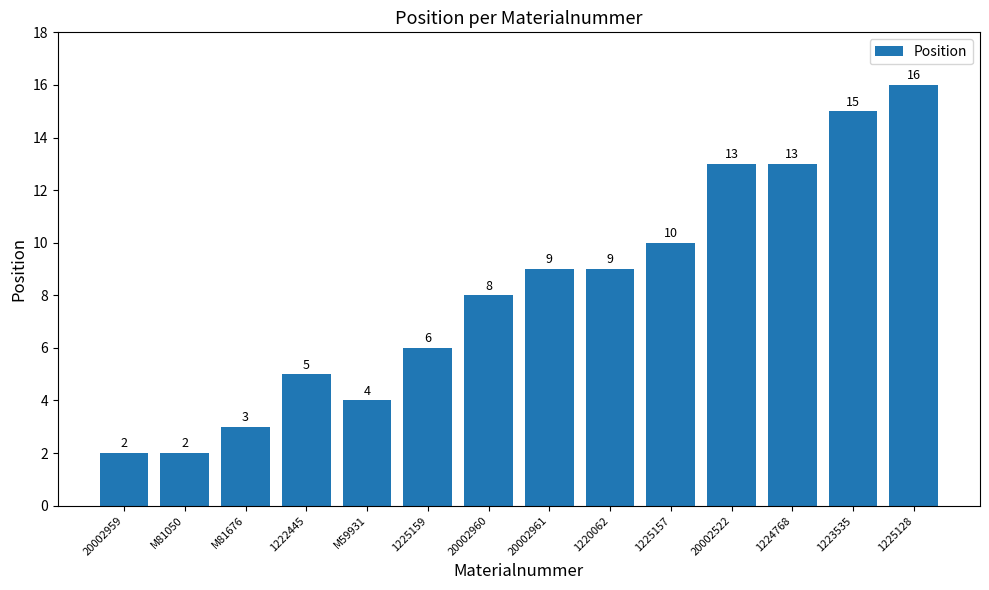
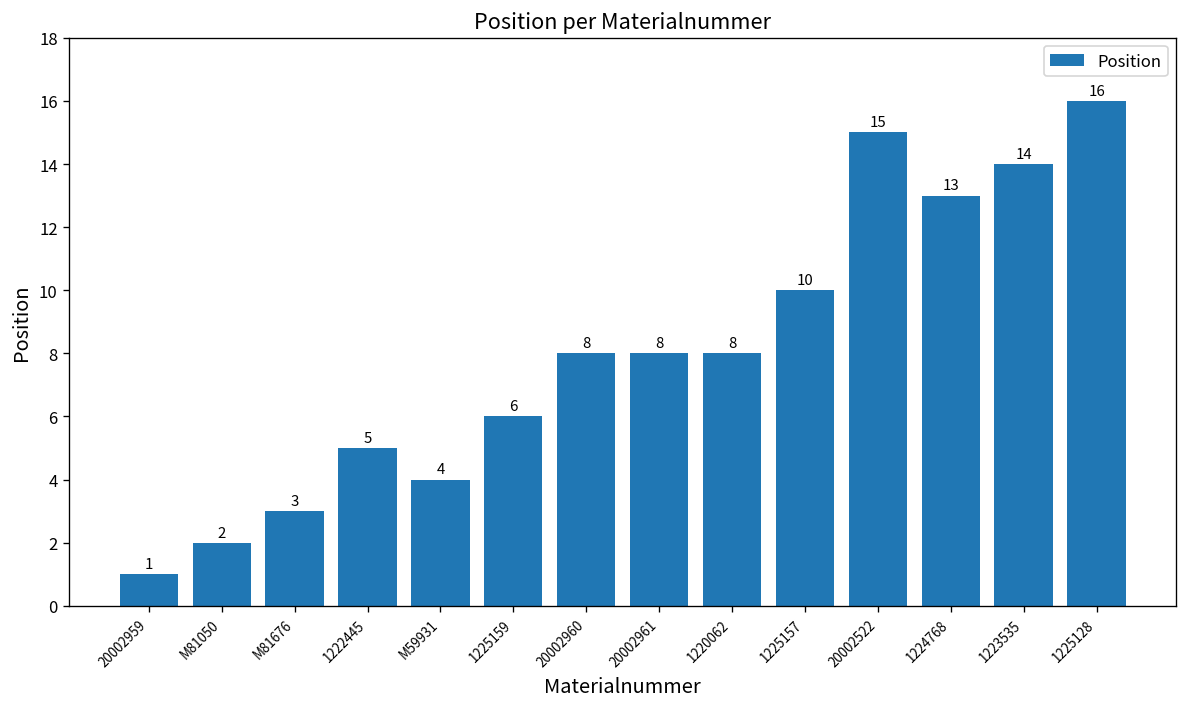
  {
-   "20002959": 2,
+   "20002959": 1,
    "M81050": 2,
    "M81676": 3,
    "1222445": 5,
    "M59931": 4,
    "1225159": 6,
    "20002960": 8,
-   "20002961": 9,
-   "1220062": 9,
+   "20002961": 8,
+   "1220062": 8,
    "1225157": 10,
-   "20002522": 13,
+   "20002522": 15,
    "1224768": 13,
-   "1223535": 15,
+   "1223535": 14,
    "1225128": 16
  }
